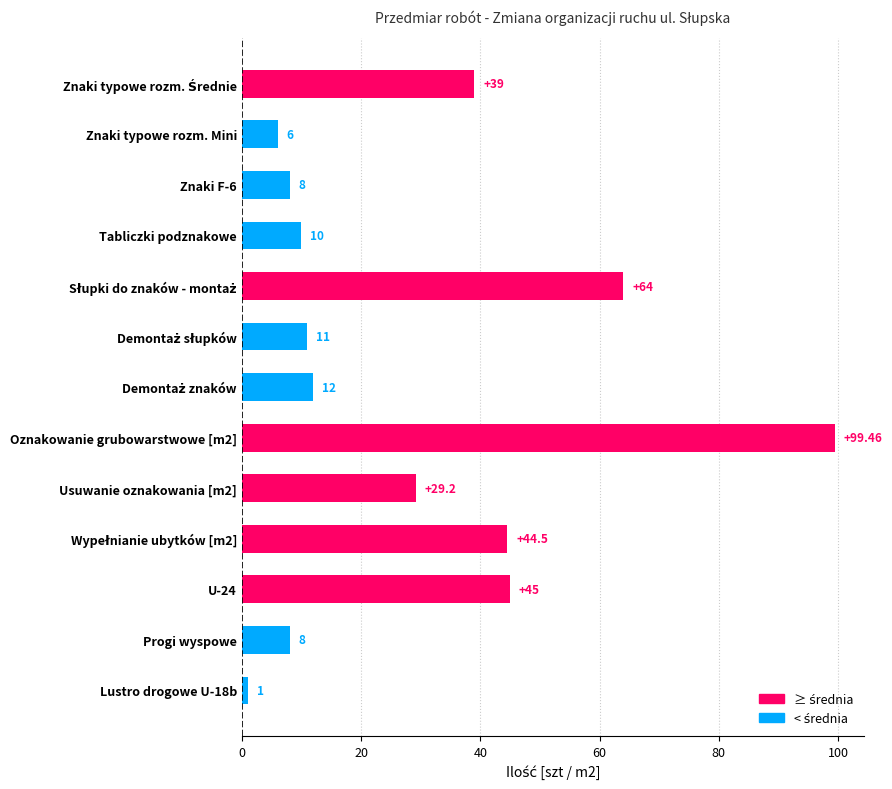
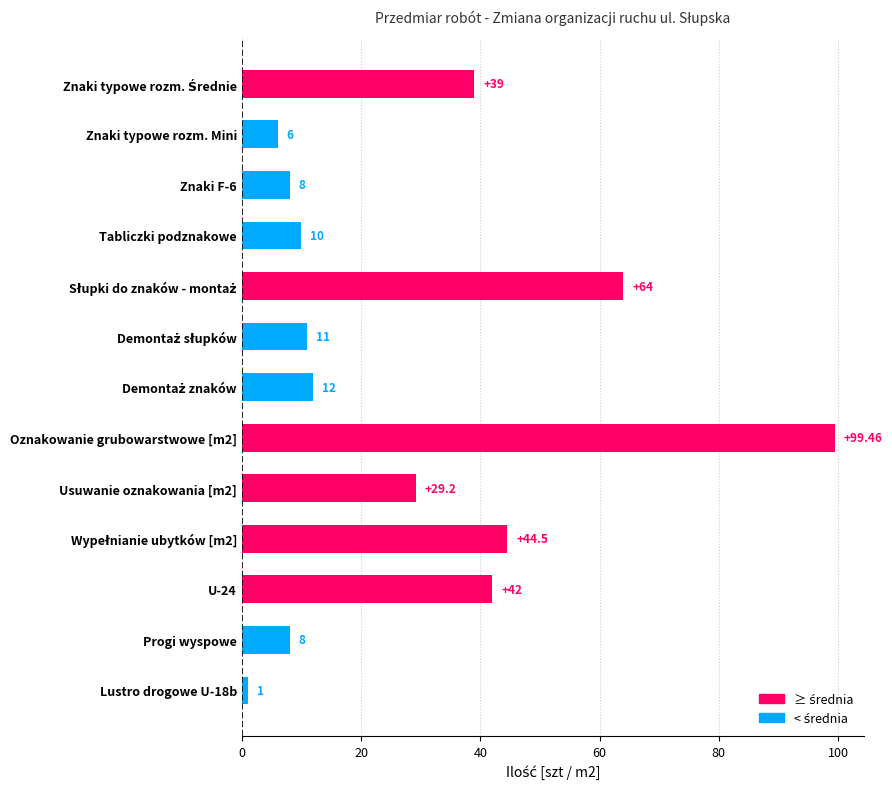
  {
    "Znaki typowe rozm. Średnie": "+39",
    "Znaki typowe rozm. Mini": "6",
    "Znaki F-6": "8",
    "Tabliczki podznakowe": "10",
    "Słupki do znaków - montaż": "+64",
    "Demontaż słupków": "11",
    "Demontaż znaków": "12",
    "Oznakowanie grubowarstwowe [m2]": "+99.46",
    "Usuwanie oznakowania [m2]": "+29.2",
    "Wypełnianie ubytków [m2]": "+44.5",
-   "U-24": "+45",
+   "U-24": "+42",
    "Progi wyspowe": "8",
    "Lustro drogowe U-18b": "1"
  }
